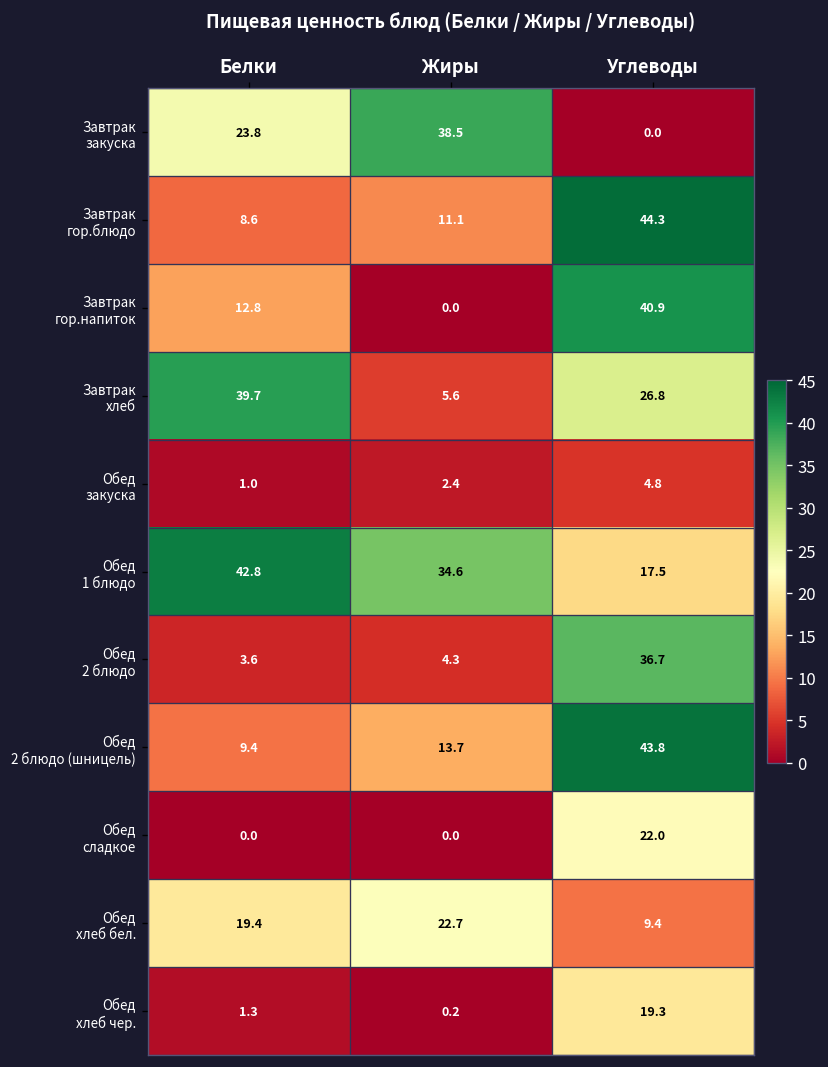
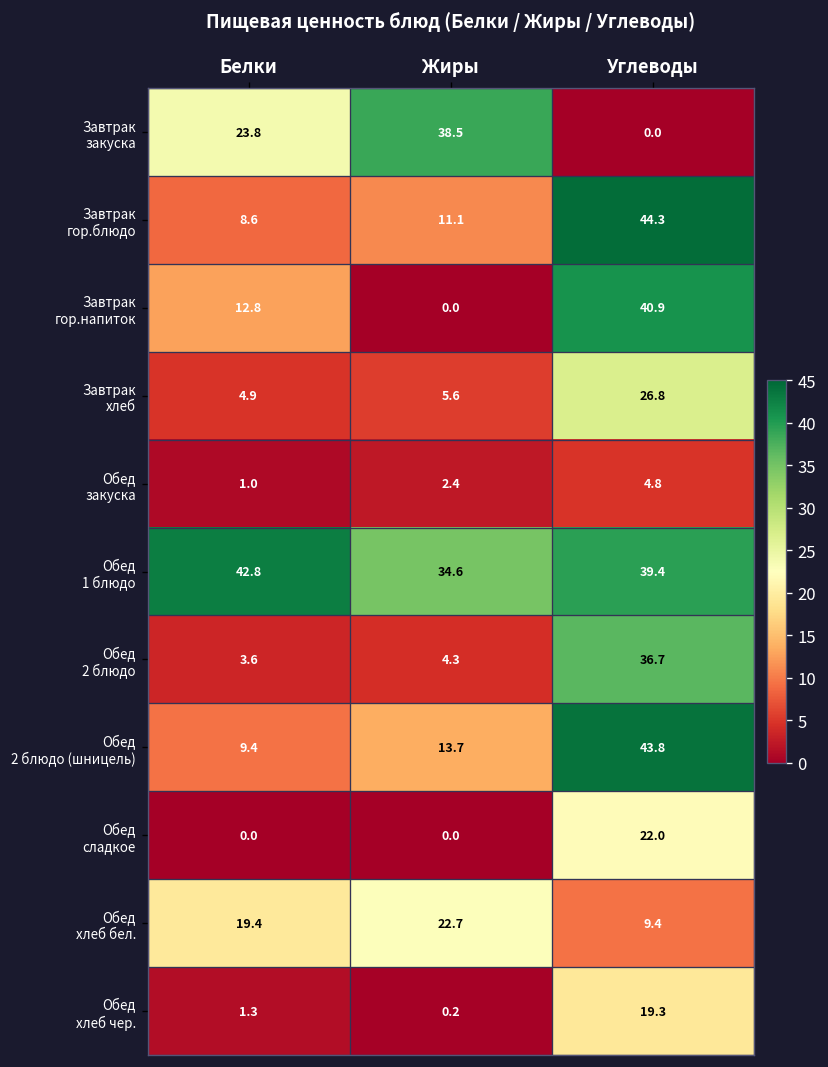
  {
    "Завтрак закуска": {
      "Белки": 23.8,
      "Жиры": 38.5,
      "Углеводы": 0.0
    },
    "Завтрак гор.блюдо": {
      "Белки": 8.6,
      "Жиры": 11.1,
      "Углеводы": 44.3
    },
    "Завтрак гор.напиток": {
      "Белки": 12.8,
      "Жиры": 0.0,
      "Углеводы": 40.9
    },
    "Завтрак хлеб": {
-     "Белки": 39.7,
+     "Белки": 4.9,
      "Жиры": 5.6,
      "Углеводы": 26.8
    },
    "Обед закуска": {
      "Белки": 1.0,
      "Жиры": 2.4,
      "Углеводы": 4.8
    },
    "Обед 1 блюдо": {
      "Белки": 42.8,
      "Жиры": 34.6,
-     "Углеводы": 17.5
+     "Углеводы": 39.4
    },
    "Обед 2 блюдо": {
      "Белки": 3.6,
      "Жиры": 4.3,
      "Углеводы": 36.7
    },
    "Обед 2 блюдо (шницель)": {
      "Белки": 9.4,
      "Жиры": 13.7,
      "Углеводы": 43.8
    },
    "Обед сладкое": {
      "Белки": 0.0,
      "Жиры": 0.0,
      "Углеводы": 22.0
    },
    "Обед хлеб бел.": {
      "Белки": 19.4,
      "Жиры": 22.7,
      "Углеводы": 9.4
    },
    "Обед хлеб чер.": {
      "Белки": 1.3,
      "Жиры": 0.2,
      "Углеводы": 19.3
    }
  }
